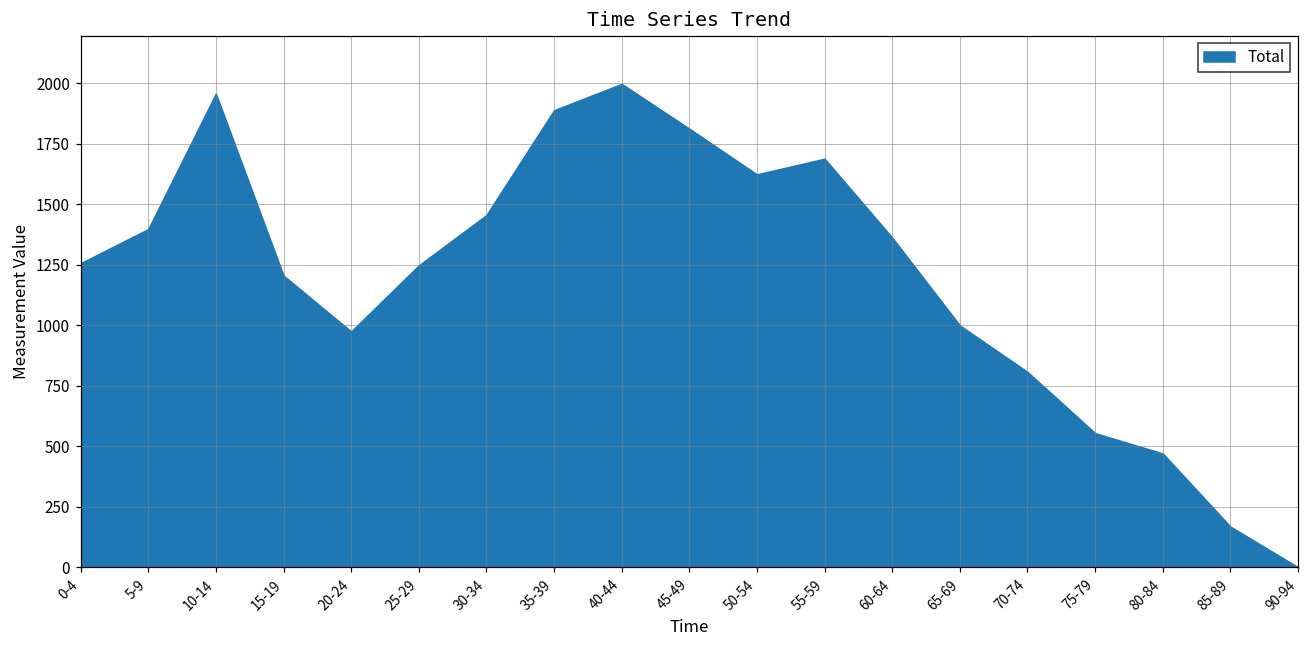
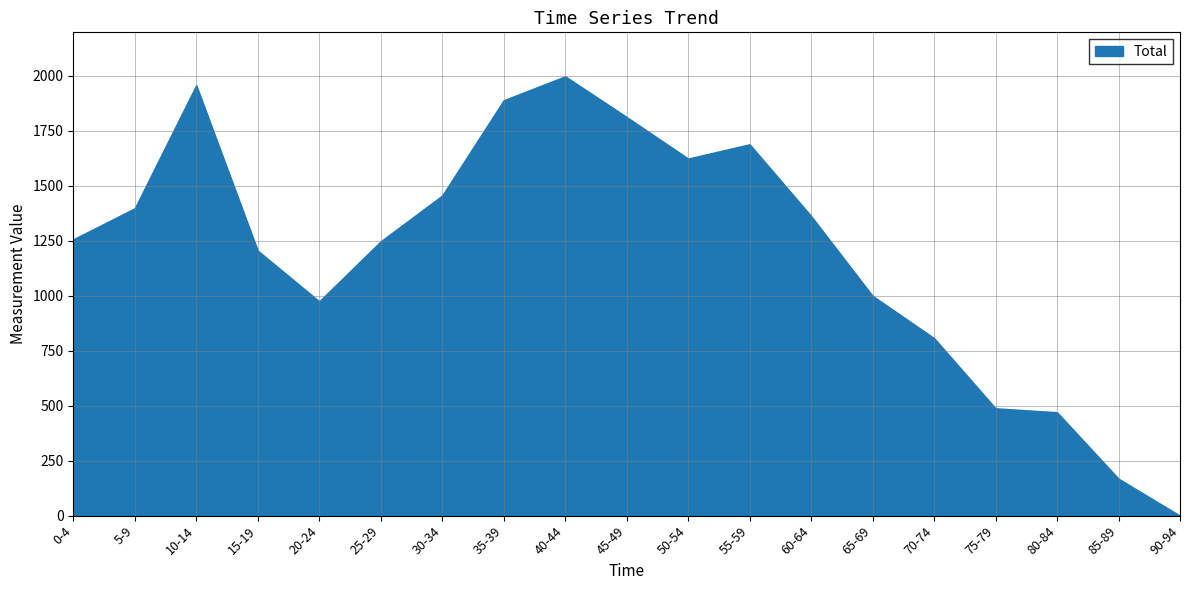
  {
    "0-4": 1260,
    "5-9": 1400,
    "10-14": 1960,
    "15-19": 1210,
    "20-24": 970,
    "25-29": 1250,
    "30-34": 1460,
    "35-39": 1890,
    "40-44": 2000,
    "45-49": 1810,
    "50-54": 1620,
    "55-59": 1690,
    "60-64": 1360,
    "65-69": 1000,
    "70-74": 810,
-   "75-79": 550,
+   "75-79": 490,
    "80-84": 470,
    "85-89": 170,
    "90-94": 0
  }
